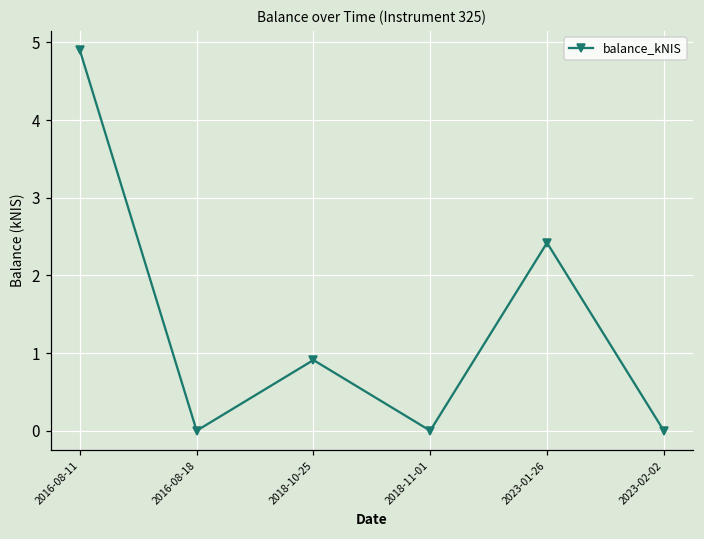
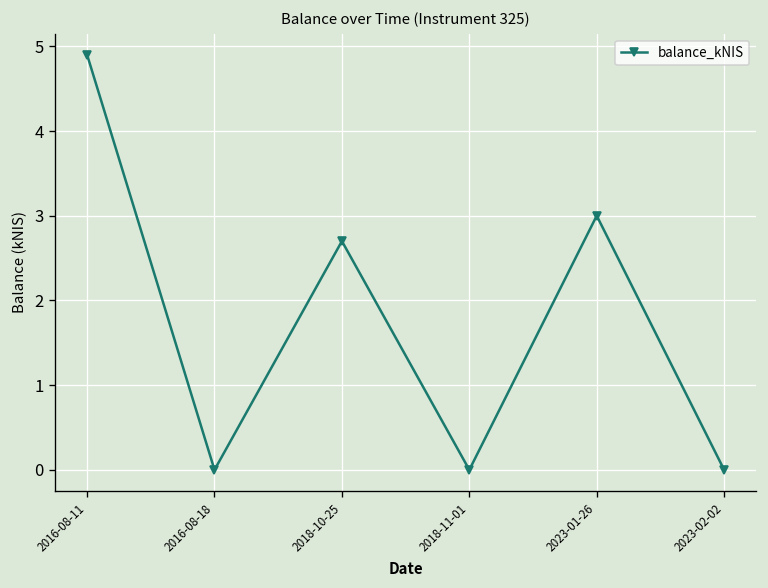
  {
    "2016-08-11": 4.9,
    "2016-08-18": 0.0,
-   "2018-10-25": 0.9,
+   "2018-10-25": 2.7,
    "2018-11-01": 0.0,
-   "2023-01-26": 2.4,
+   "2023-01-26": 3.0,
    "2023-02-02": 0.0
  }
